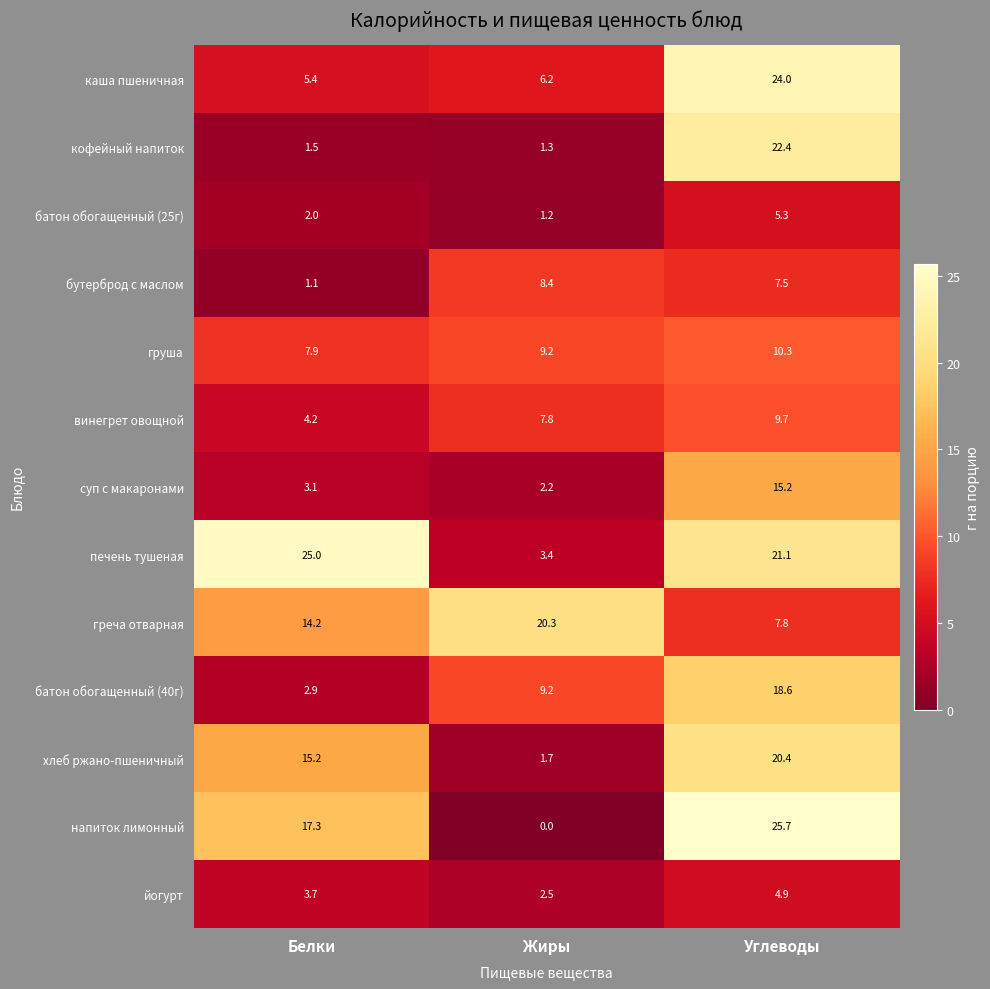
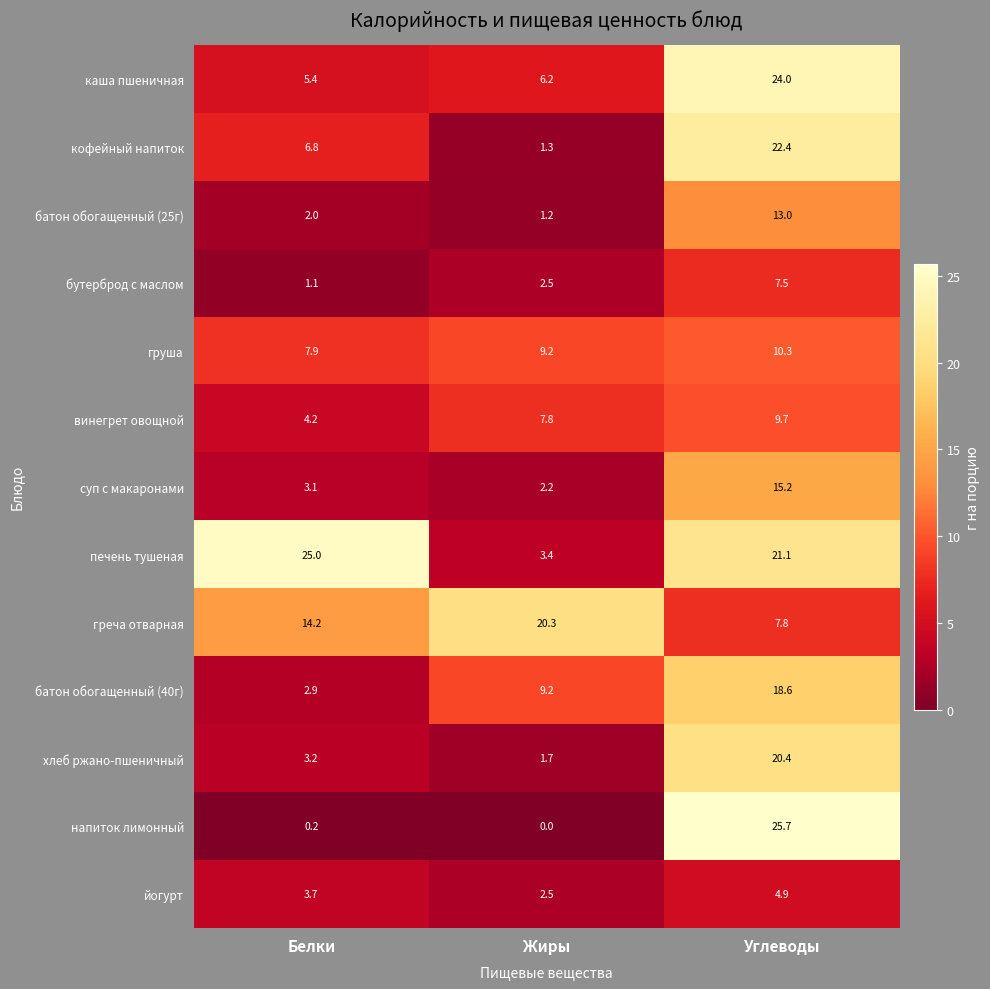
  {
    "каша пшеничная": {
      "Белки": 5.4,
      "Жиры": 6.2,
      "Углеводы": 24.0
    },
    "кофейный напиток": {
-     "Белки": 1.5,
+     "Белки": 6.8,
      "Жиры": 1.3,
      "Углеводы": 22.4
    },
    "батон обогащенный (25г)": {
      "Белки": 2.0,
      "Жиры": 1.2,
-     "Углеводы": 5.3
+     "Углеводы": 13.0
    },
    "бутерброд с маслом": {
      "Белки": 1.1,
-     "Жиры": 8.4,
+     "Жиры": 2.5,
      "Углеводы": 7.5
    },
    "груша": {
      "Белки": 7.9,
      "Жиры": 9.2,
      "Углеводы": 10.3
    },
    "винегрет овощной": {
      "Белки": 4.2,
      "Жиры": 7.8,
      "Углеводы": 9.7
    },
    "суп с макаронами": {
      "Белки": 3.1,
      "Жиры": 2.2,
      "Углеводы": 15.2
    },
    "печень тушеная": {
      "Белки": 25.0,
      "Жиры": 3.4,
      "Углеводы": 21.1
    },
    "греча отварная": {
      "Белки": 14.2,
      "Жиры": 20.3,
      "Углеводы": 7.8
    },
    "батон обогащенный (40г)": {
      "Белки": 2.9,
      "Жиры": 9.2,
      "Углеводы": 18.6
    },
    "хлеб ржано-пшеничный": {
-     "Белки": 15.2,
+     "Белки": 3.2,
      "Жиры": 1.7,
      "Углеводы": 20.4
    },
    "напиток лимонный": {
-     "Белки": 17.3,
+     "Белки": 0.2,
      "Жиры": 0.0,
      "Углеводы": 25.7
    },
    "йогурт": {
      "Белки": 3.7,
      "Жиры": 2.5,
      "Углеводы": 4.9
    }
  }
